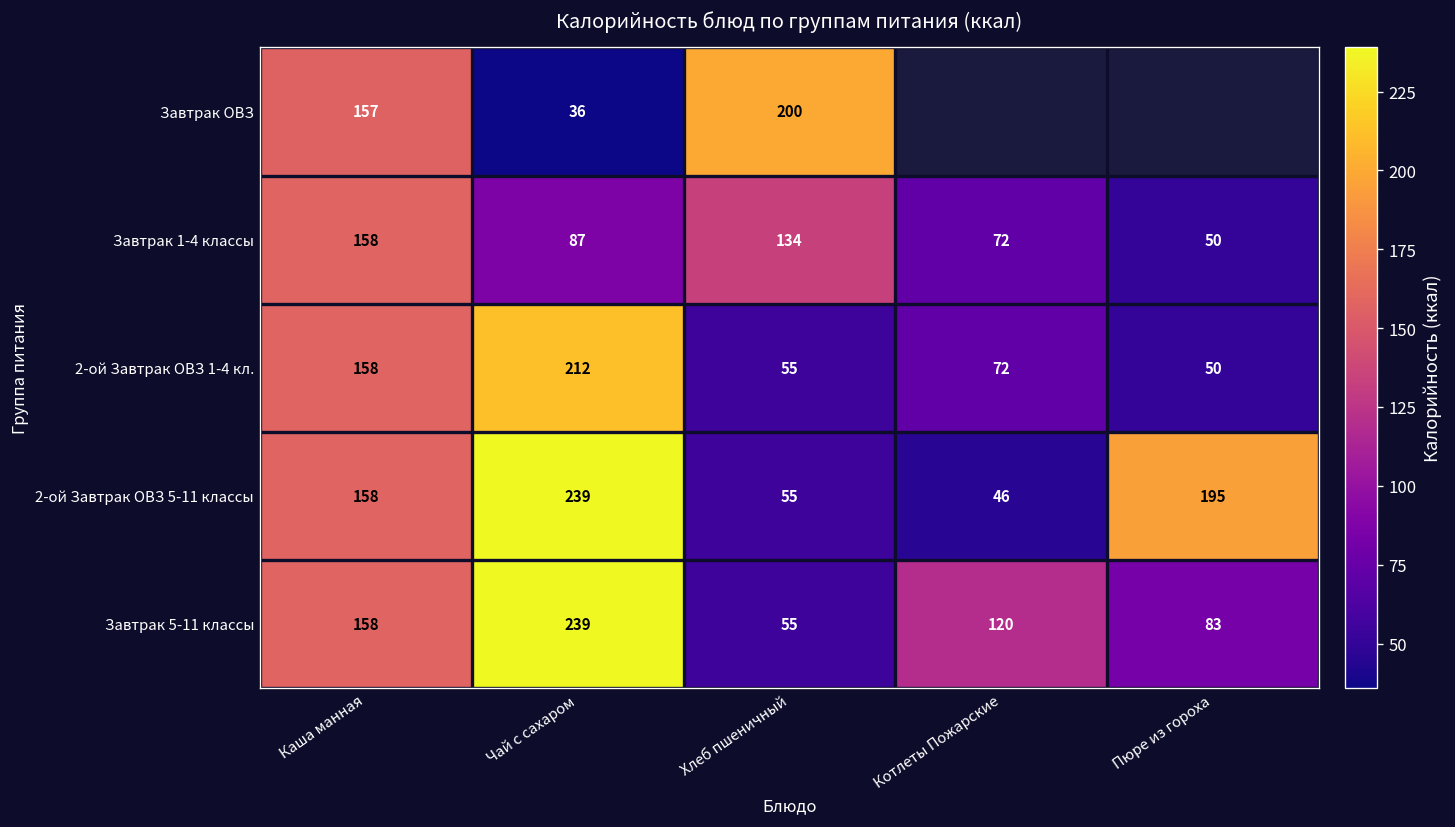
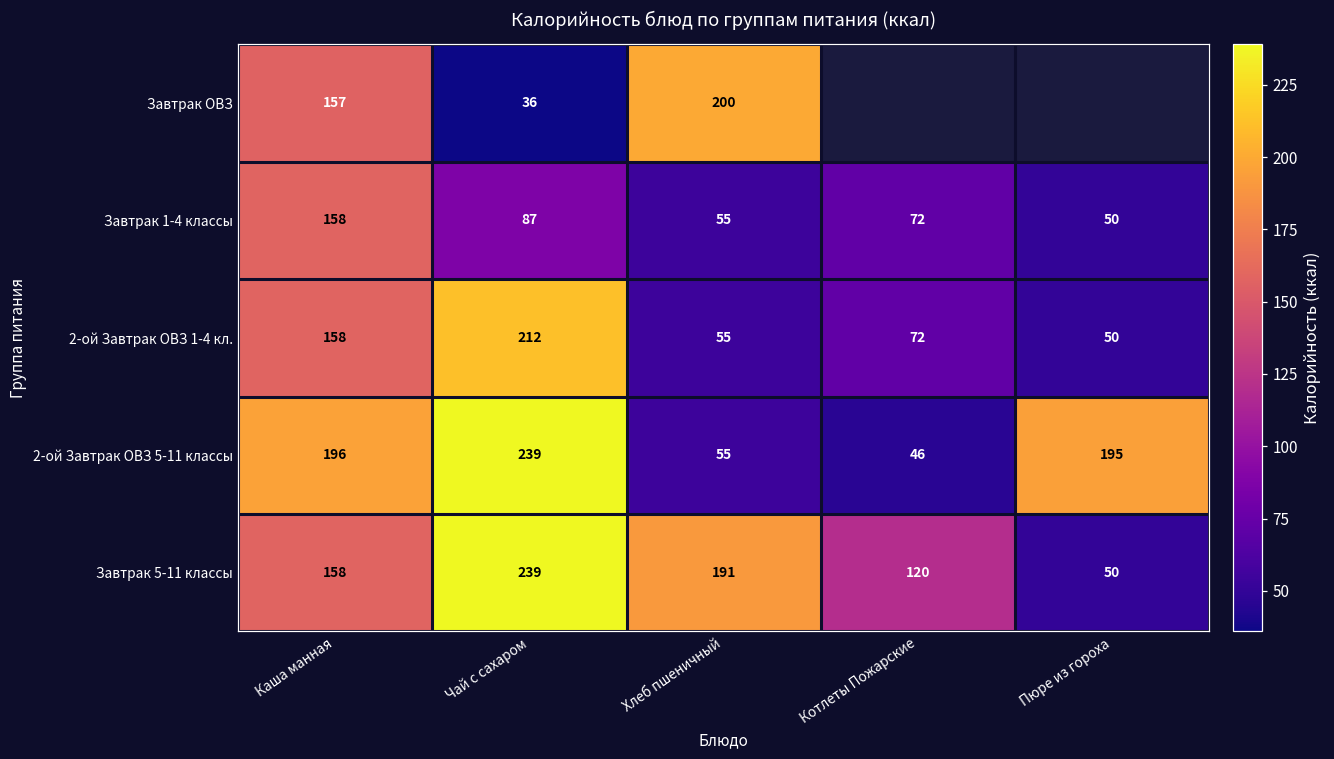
  {
    "Завтрак ОВЗ": {
      "Каша манная": 157,
      "Чай с сахаром": 36,
      "Хлеб пшеничный": 200
    },
    "Завтрак 1-4 классы": {
      "Каша манная": 158,
      "Чай с сахаром": 87,
-     "Хлеб пшеничный": 134,
+     "Хлеб пшеничный": 55,
      "Котлеты Пожарские": 72,
      "Пюре из гороха": 50
    },
    "2-ой Завтрак ОВЗ 1-4 кл.": {
      "Каша манная": 158,
      "Чай с сахаром": 212,
      "Хлеб пшеничный": 55,
      "Котлеты Пожарские": 72,
      "Пюре из гороха": 50
    },
    "2-ой Завтрак ОВЗ 5-11 классы": {
-     "Каша манная": 158,
+     "Каша манная": 196,
      "Чай с сахаром": 239,
      "Хлеб пшеничный": 55,
      "Котлеты Пожарские": 46,
      "Пюре из гороха": 195
    },
    "Завтрак 5-11 классы": {
      "Каша манная": 158,
      "Чай с сахаром": 239,
-     "Хлеб пшеничный": 55,
+     "Хлеб пшеничный": 191,
      "Котлеты Пожарские": 120,
-     "Пюре из гороха": 83
+     "Пюре из гороха": 50
    }
  }
